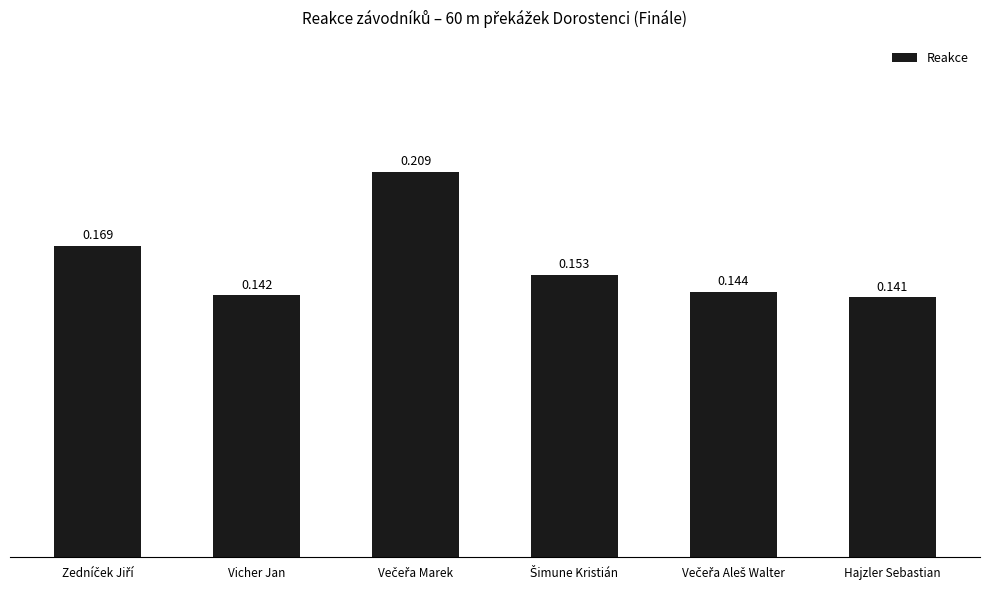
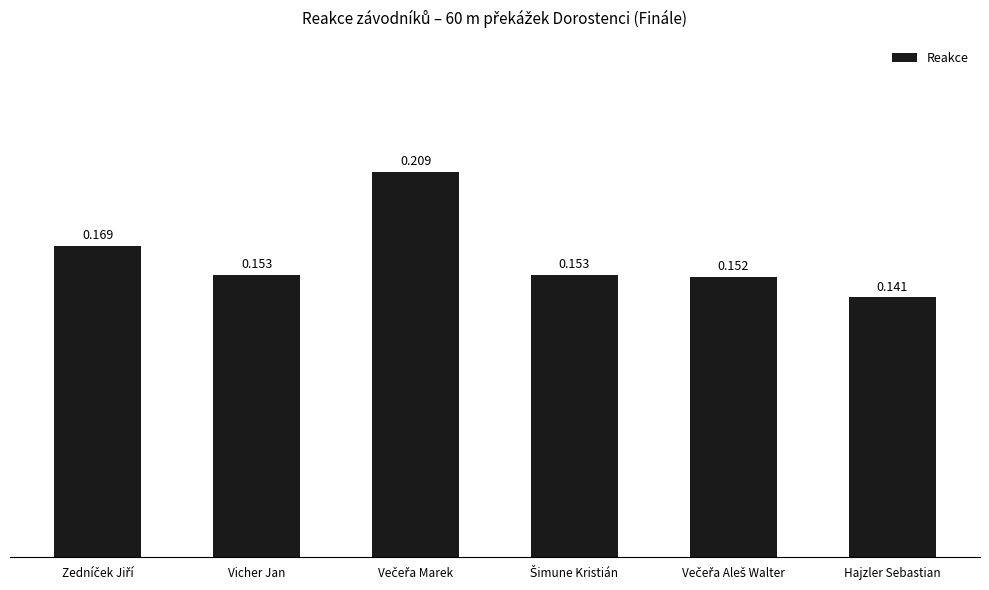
  {
    "Zedníček Jiří": 0.169,
-   "Vicher Jan": 0.142,
+   "Vicher Jan": 0.153,
    "Večeřa Marek": 0.209,
    "Šimune Kristián": 0.153,
-   "Večeřa Aleš Walter": 0.144,
+   "Večeřa Aleš Walter": 0.152,
    "Hajzler Sebastian": 0.141
  }
